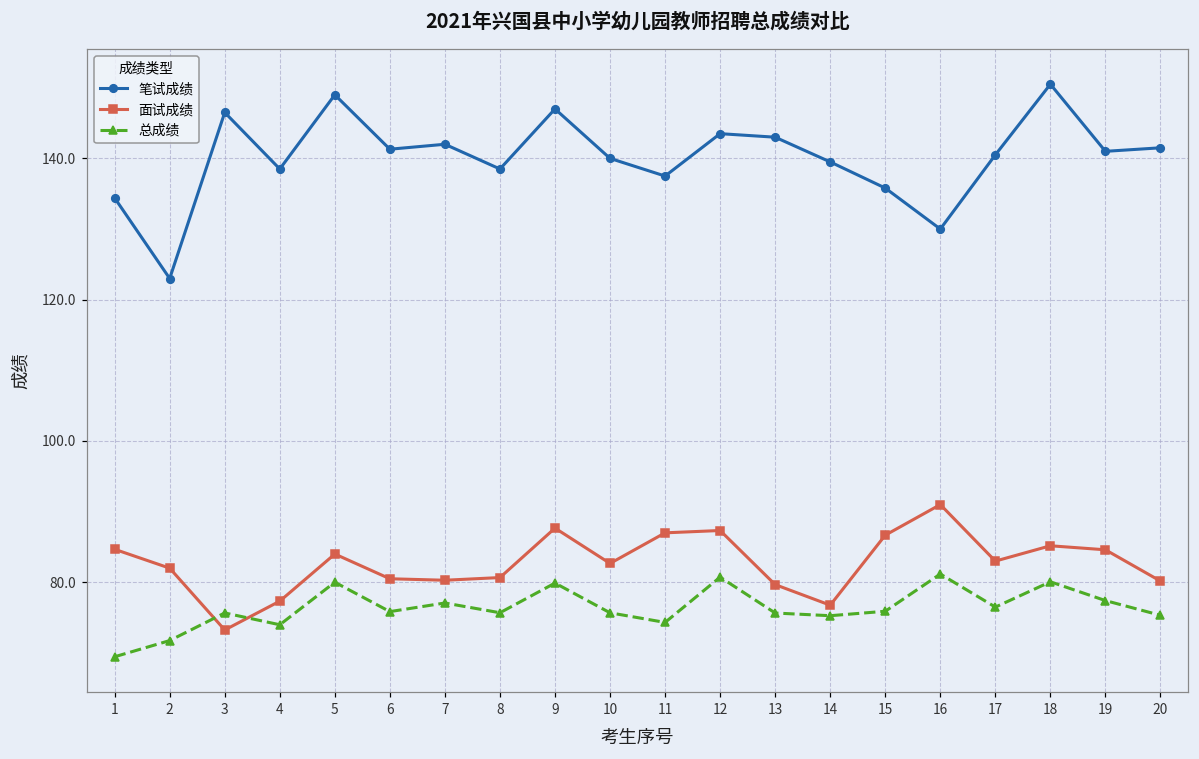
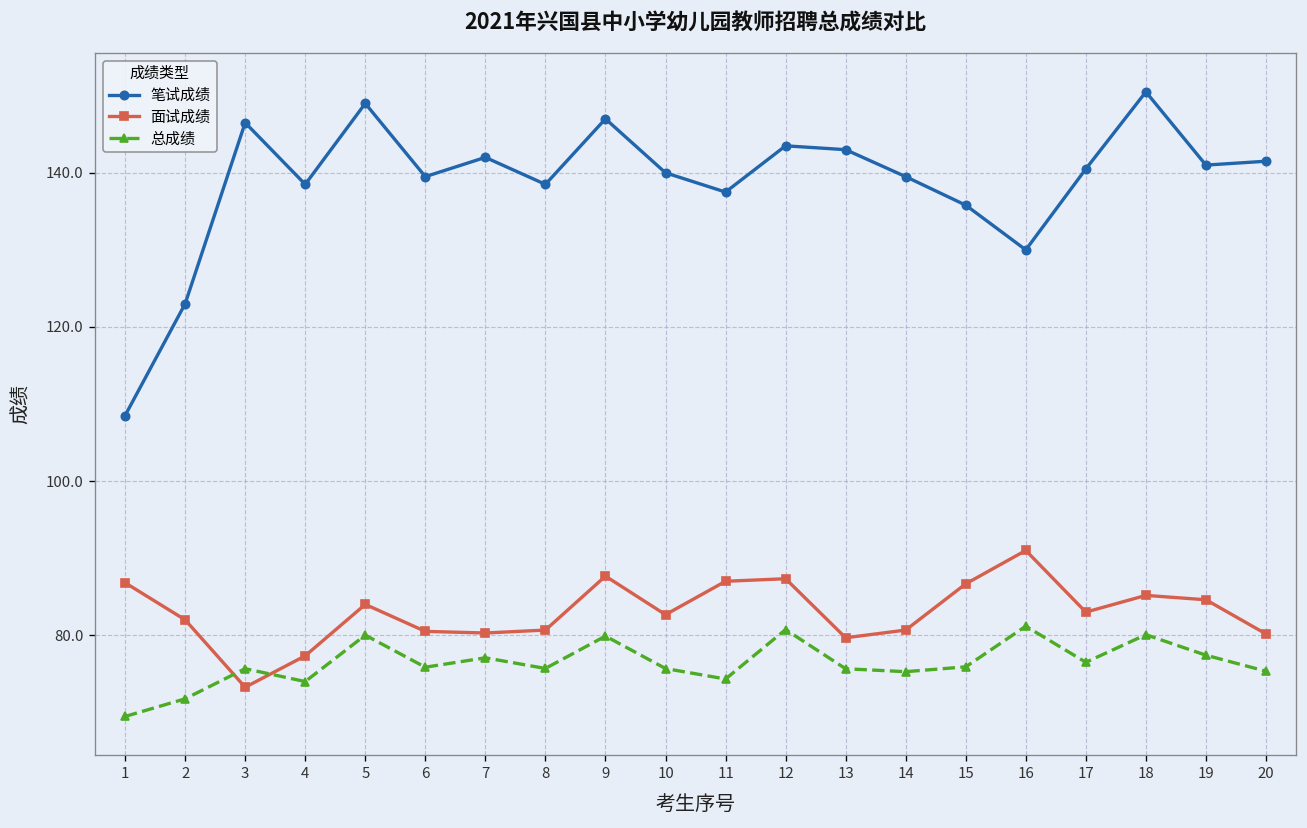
  {
    "笔试成绩": {
-     "1": 134,
+     "1": 109,
      "2": 123,
      "3": 147,
      "4": 139,
      "5": 149,
-     "6": 141,
+     "6": 140,
      "7": 142,
      "8": 139,
      "9": 147,
      "10": 140,
      "11": 138,
      "12": 144,
      "13": 143,
      "14": 140,
      "15": 136,
      "16": 130,
      "17": 141,
      "18": 151,
      "19": 141,
      "20": 142
    },
    "面试成绩": {
-     "1": 85,
+     "1": 87,
      "2": 82,
      "3": 73,
      "4": 77,
      "5": 84,
      "6": 81,
      "7": 80,
      "8": 81,
      "9": 88,
      "10": 83,
      "11": 87,
      "12": 87,
      "13": 80,
-     "14": 77,
+     "14": 81,
      "15": 87,
      "16": 91,
      "17": 83,
      "18": 85,
      "19": 85,
      "20": 80
    },
    "总成绩": {
      "1": 69,
      "2": 72,
      "3": 76,
      "4": 74,
      "5": 80,
      "6": 76,
      "7": 77,
      "8": 76,
      "9": 80,
      "10": 76,
      "11": 74,
      "12": 81,
      "13": 76,
      "14": 75,
      "15": 76,
      "16": 81,
      "17": 76,
      "18": 80,
      "19": 77,
      "20": 75
    }
  }
